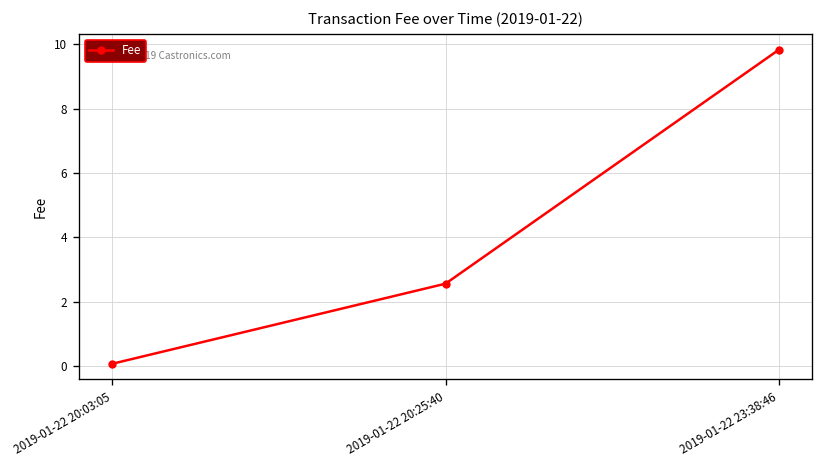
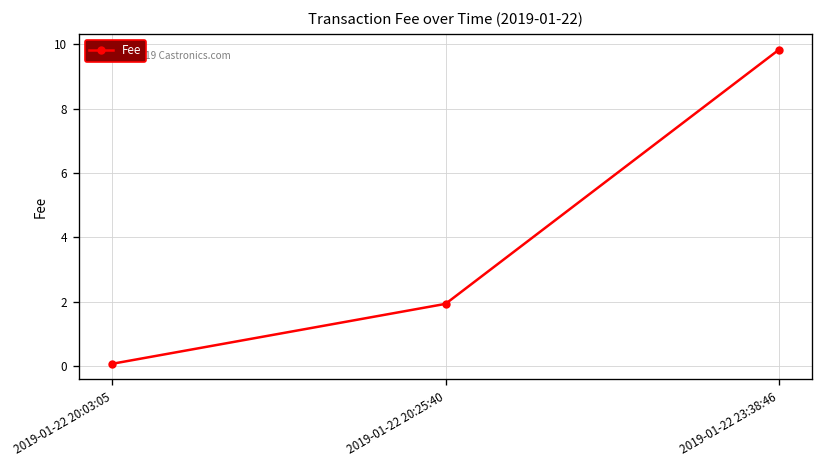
  {
    "2019-01-22 20:03:05": 0.1,
-   "2019-01-22 20:25:40": 2.6,
+   "2019-01-22 20:25:40": 1.9,
    "2019-01-22 23:38:46": 9.8
  }
